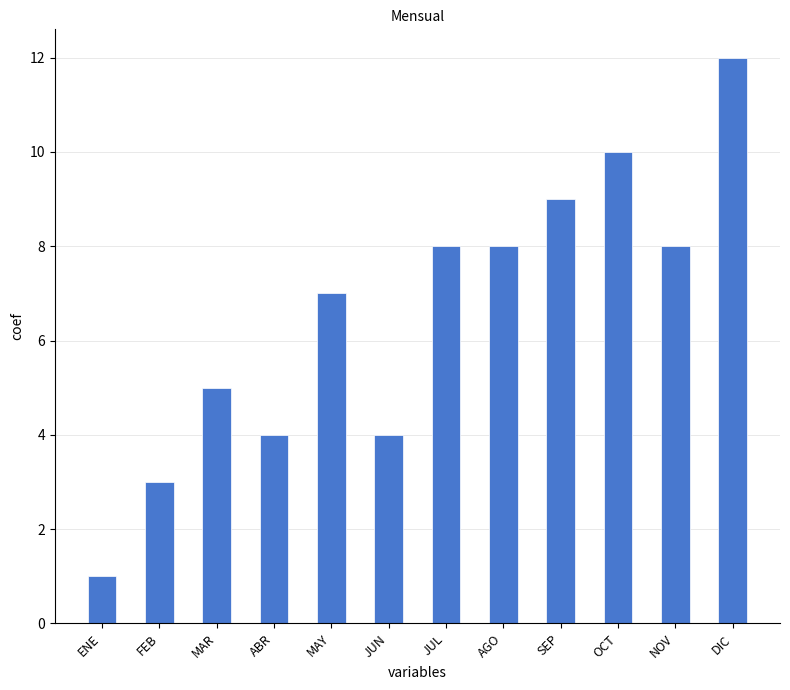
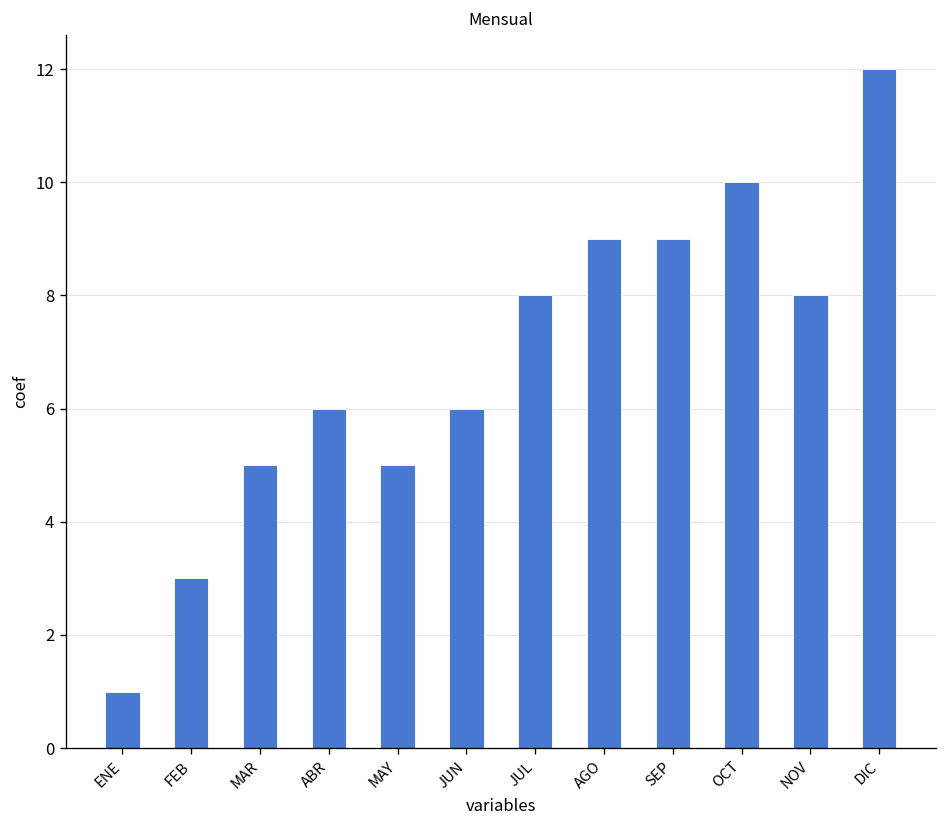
  {
    "ENE": 1,
    "FEB": 3,
    "MAR": 5,
-   "ABR": 4,
-   "MAY": 7,
-   "JUN": 4,
+   "ABR": 6,
+   "MAY": 5,
+   "JUN": 6,
    "JUL": 8,
-   "AGO": 8,
+   "AGO": 9,
    "SEP": 9,
    "OCT": 10,
    "NOV": 8,
    "DIC": 12
  }
